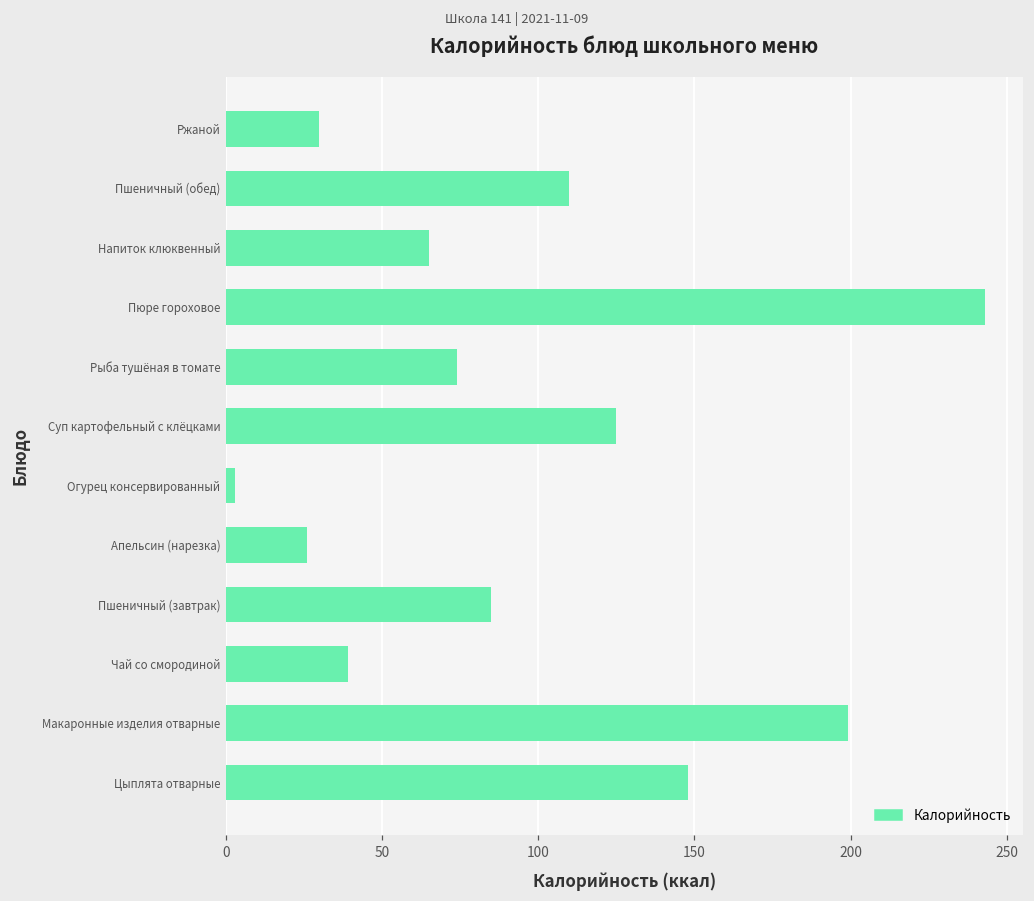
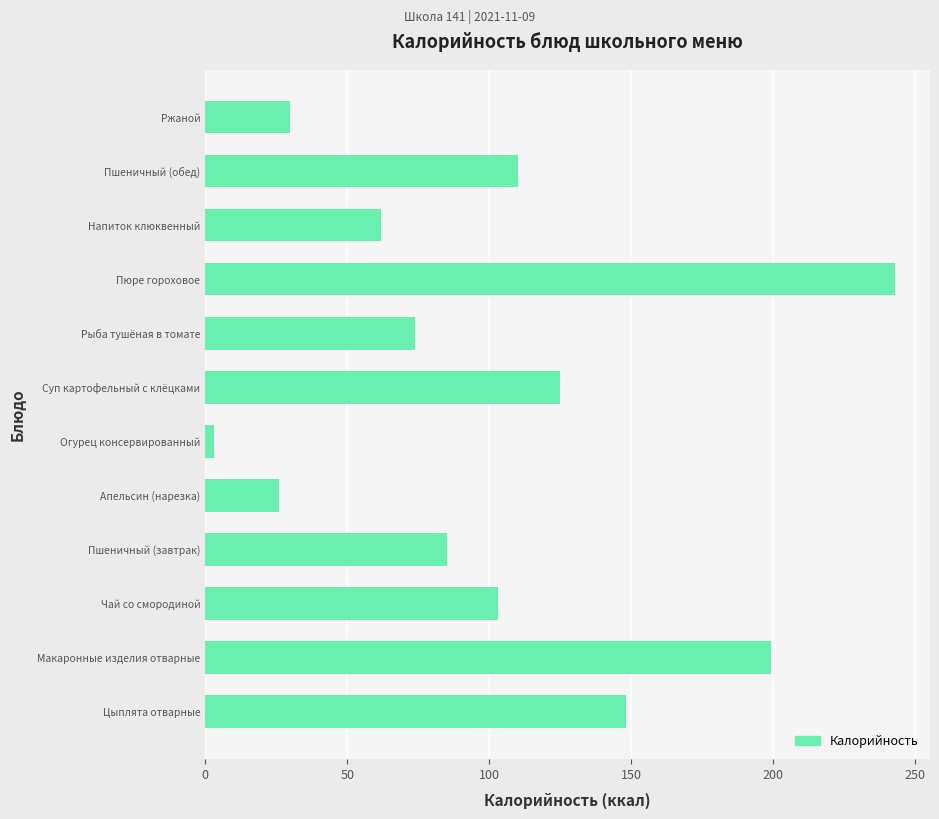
  {
    "Ржаной": 30,
    "Пшеничный (обед)": 110,
-   "Напиток клюквенный": 65,
+   "Напиток клюквенный": 62,
    "Пюре гороховое": 243,
    "Рыба тушёная в томате": 74,
    "Суп картофельный с клёцками": 125,
    "Огурец консервированный": 3,
    "Апельсин (нарезка)": 26,
    "Пшеничный (завтрак)": 85,
-   "Чай со смородиной": 39,
+   "Чай со смородиной": 103,
    "Макаронные изделия отварные": 199,
    "Цыплята отварные": 148
  }
